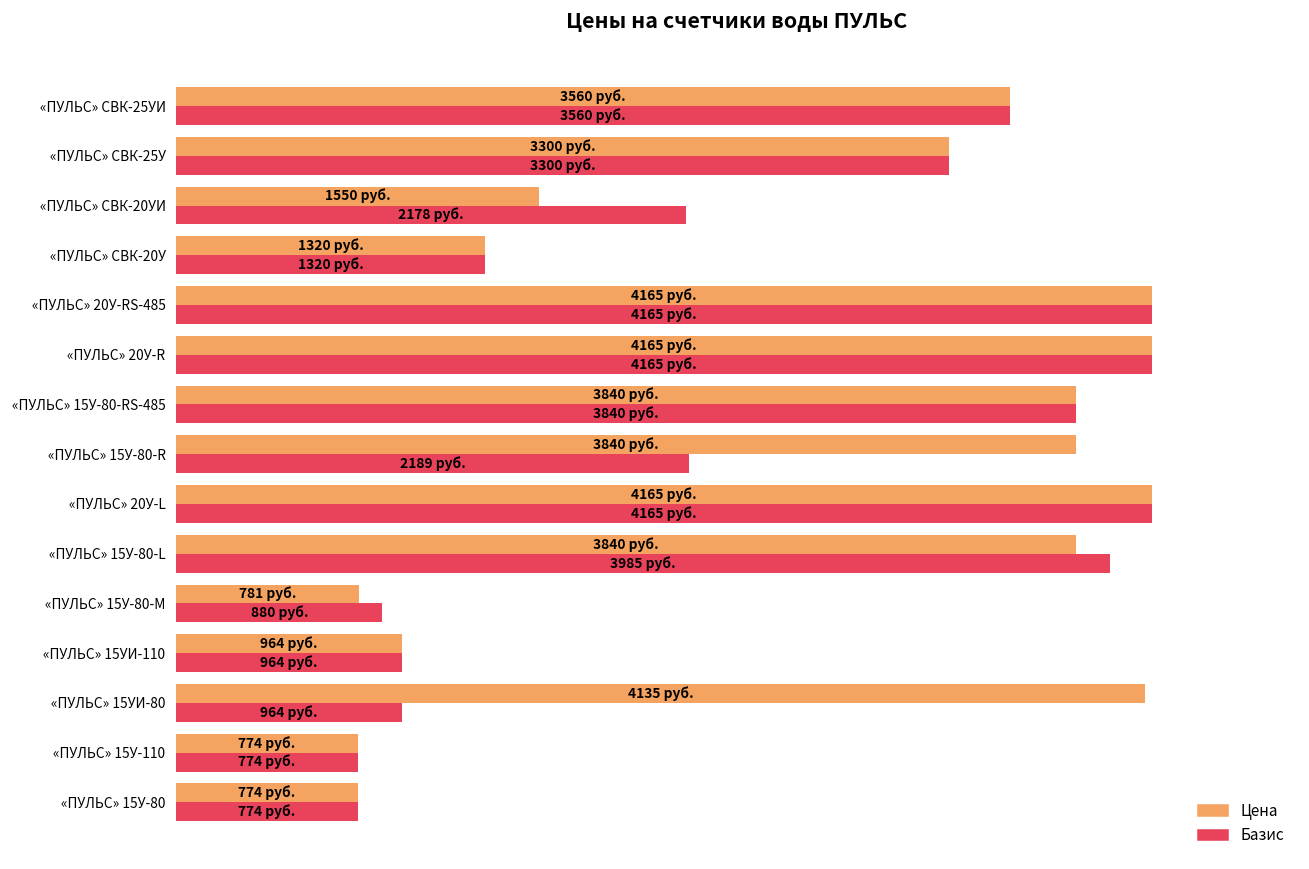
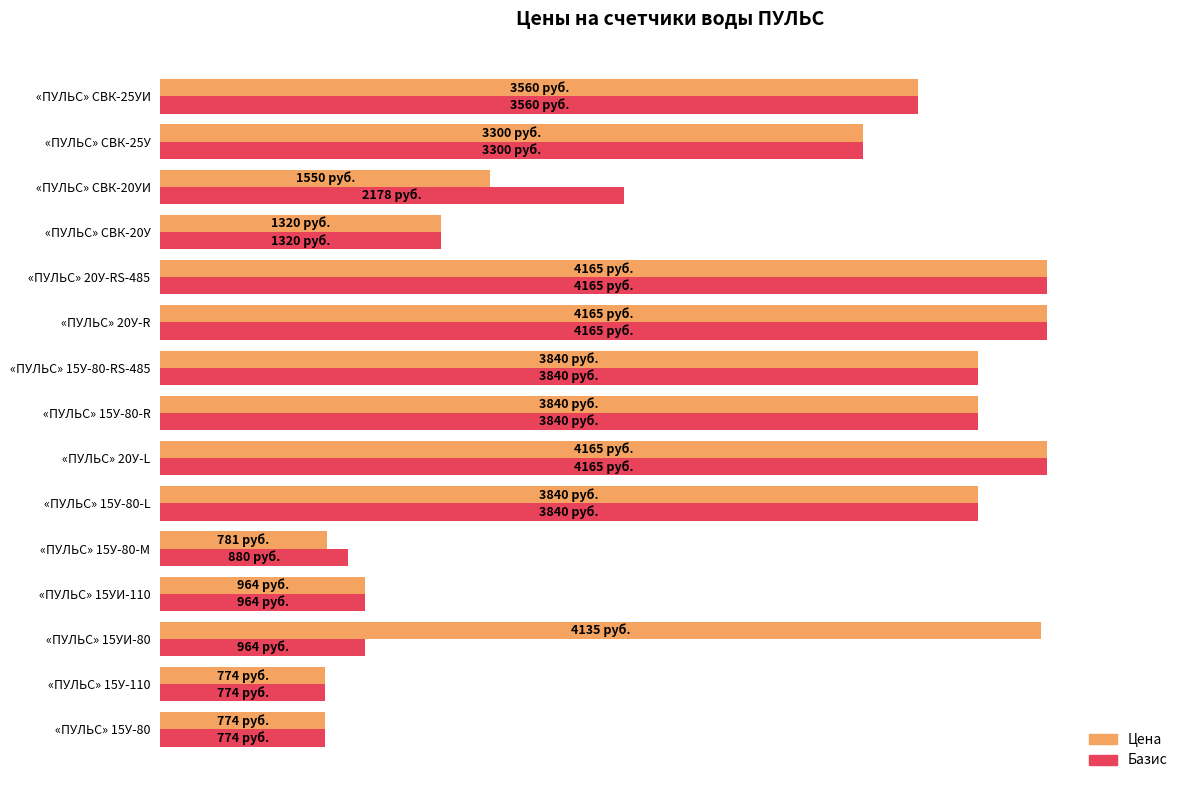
  {
    "Базис": {
-     "«ПУЛЬС» 15У-80-R": 2189,
-     "«ПУЛЬС» 15У-80-L": 3985
+     "«ПУЛЬС» 15У-80-R": 3840,
+     "«ПУЛЬС» 15У-80-L": 3840
    }
  }
